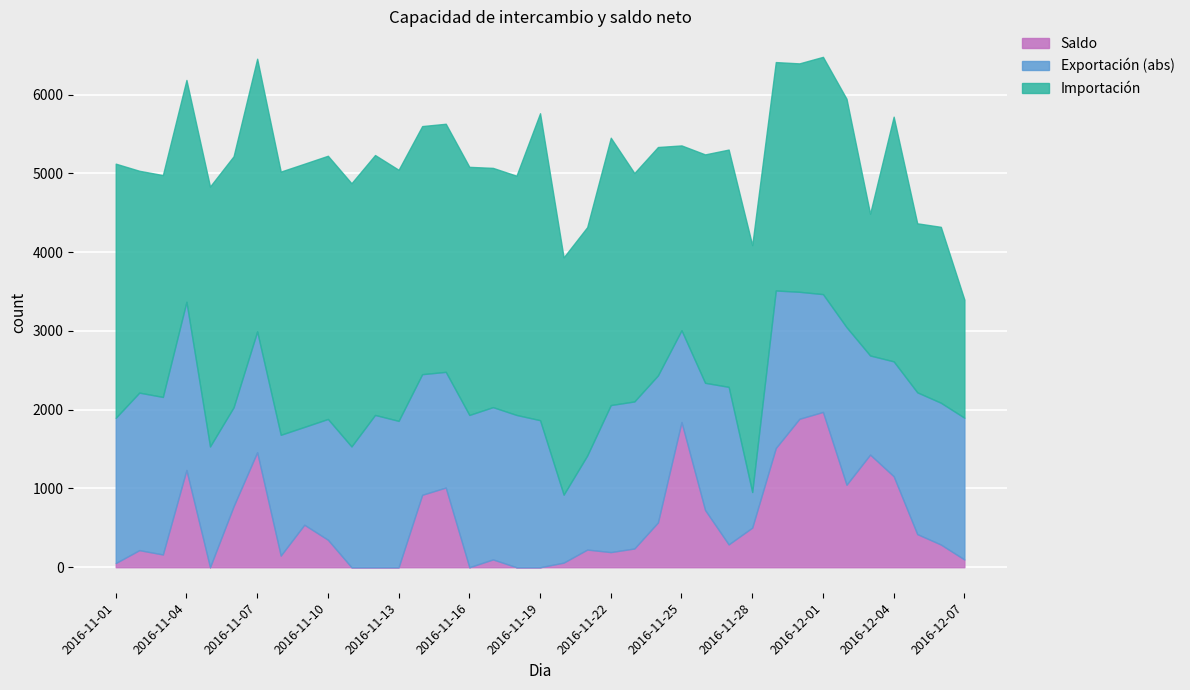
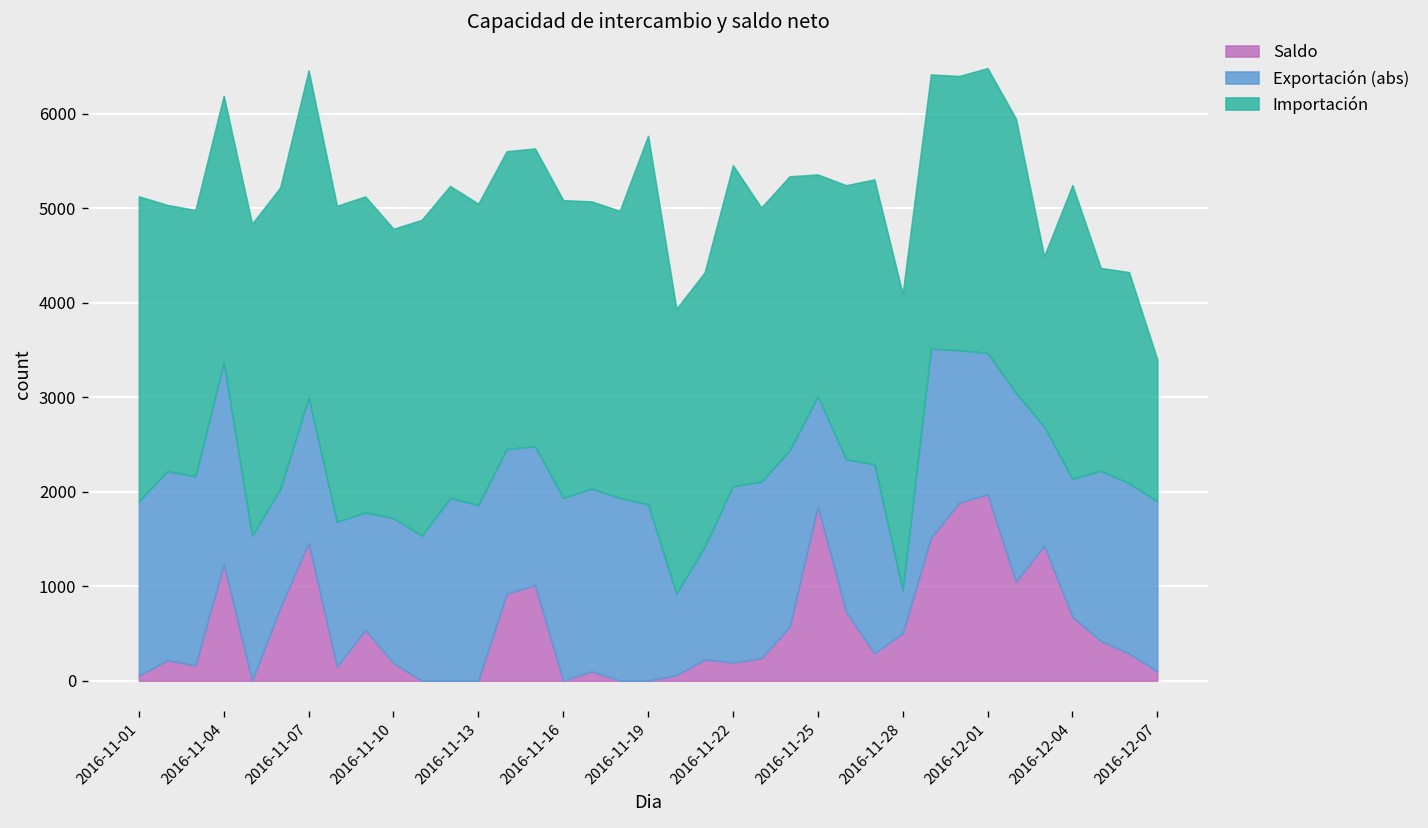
  {
    "Saldo": {
      "2016-11-01": 100,
      "2016-11-04": 1200,
      "2016-11-07": 1500,
-     "2016-11-10": 300,
+     "2016-11-10": 200,
      "2016-11-13": 0,
      "2016-11-16": 0,
      "2016-11-19": 0,
      "2016-11-22": 200,
      "2016-11-25": 1800,
      "2016-11-28": 500,
      "2016-12-01": 2000,
-     "2016-12-04": 1200,
+     "2016-12-04": 700,
      "2016-12-07": 100
    },
    "Exportación (abs)": {
      "2016-11-01": 1800,
      "2016-11-04": 2100,
      "2016-11-07": 1500,
      "2016-11-10": 1500,
      "2016-11-13": 1900,
      "2016-11-16": 1900,
      "2016-11-19": 1900,
      "2016-11-22": 1900,
      "2016-11-25": 1200,
      "2016-11-28": 500,
      "2016-12-01": 1500,
      "2016-12-04": 1500,
      "2016-12-07": 1800
    },
    "Importación": {
      "2016-11-01": 3200,
      "2016-11-04": 2800,
      "2016-11-07": 3500,
-     "2016-11-10": 3300,
+     "2016-11-10": 3100,
      "2016-11-13": 3200,
      "2016-11-16": 3200,
      "2016-11-19": 3900,
      "2016-11-22": 3400,
      "2016-11-25": 2300,
      "2016-11-28": 3100,
      "2016-12-01": 3000,
      "2016-12-04": 3100,
      "2016-12-07": 1500
    }
  }
